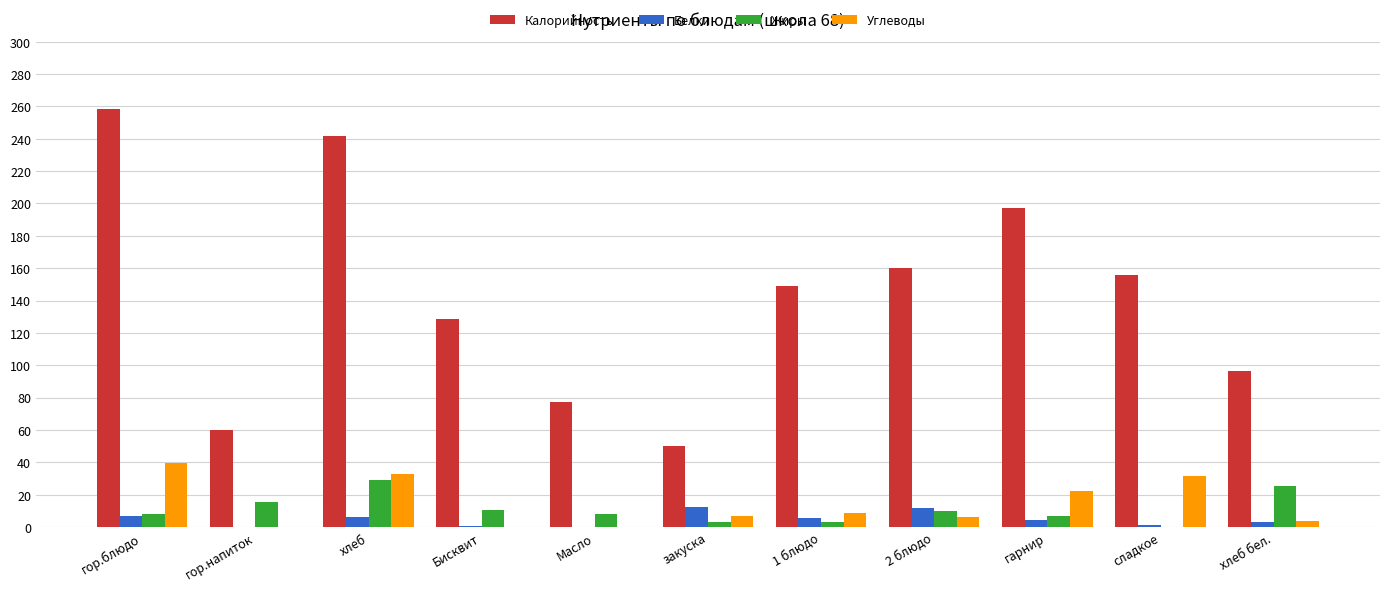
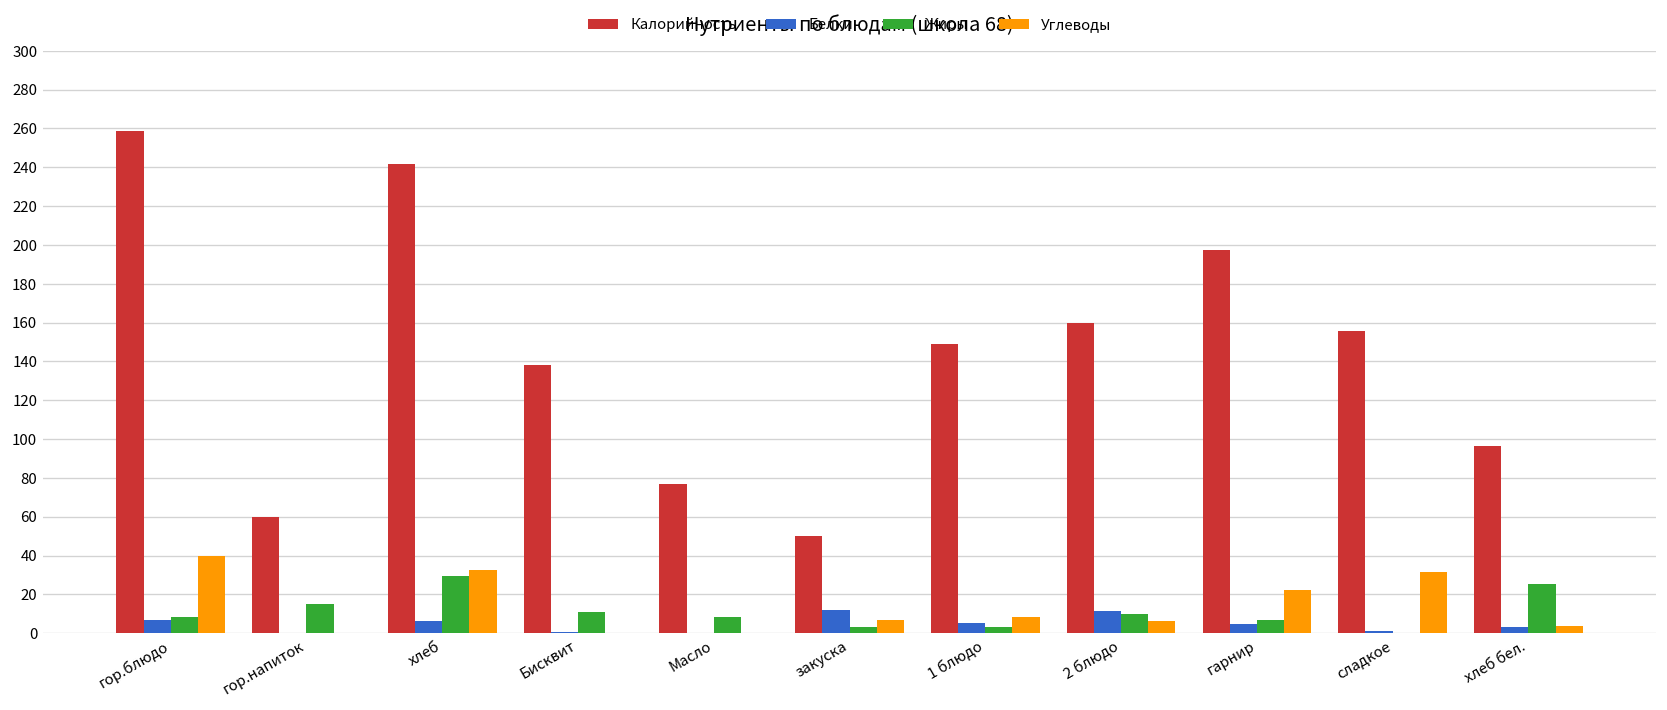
  {
    "Калорийность": {
      "гор.блюдо": 259,
      "гор.напиток": 60,
      "хлеб": 242,
-     "Бисквит": 128,
+     "Бисквит": 138,
      "Масло": 77,
      "закуска": 50,
      "1 блюдо": 149,
      "2 блюдо": 160,
      "гарнир": 198,
      "сладкое": 156,
      "хлеб бел.": 97
    },
    "Белки": {
      "гор.блюдо": 7,
      "гор.напиток": 0,
      "хлеб": 6,
      "закуска": 12,
      "1 блюдо": 6,
      "2 блюдо": 11,
      "гарнир": 5,
      "хлеб бел.": 3
    },
    "Жиры": {
      "гор.блюдо": 8,
      "гор.напиток": 15,
      "хлеб": 29,
      "Бисквит": 11,
      "Масло": 8,
      "закуска": 3,
      "1 блюдо": 3,
      "2 блюдо": 10,
      "гарнир": 7,
      "сладкое": 0,
      "хлеб бел.": 25
    },
    "Углеводы": {
      "гор.блюдо": 40,
      "хлеб": 33,
      "Бисквит": 0,
      "закуска": 7,
      "1 блюдо": 9,
      "2 блюдо": 6,
      "гарнир": 22,
      "сладкое": 32,
      "хлеб бел.": 4
    }
  }
